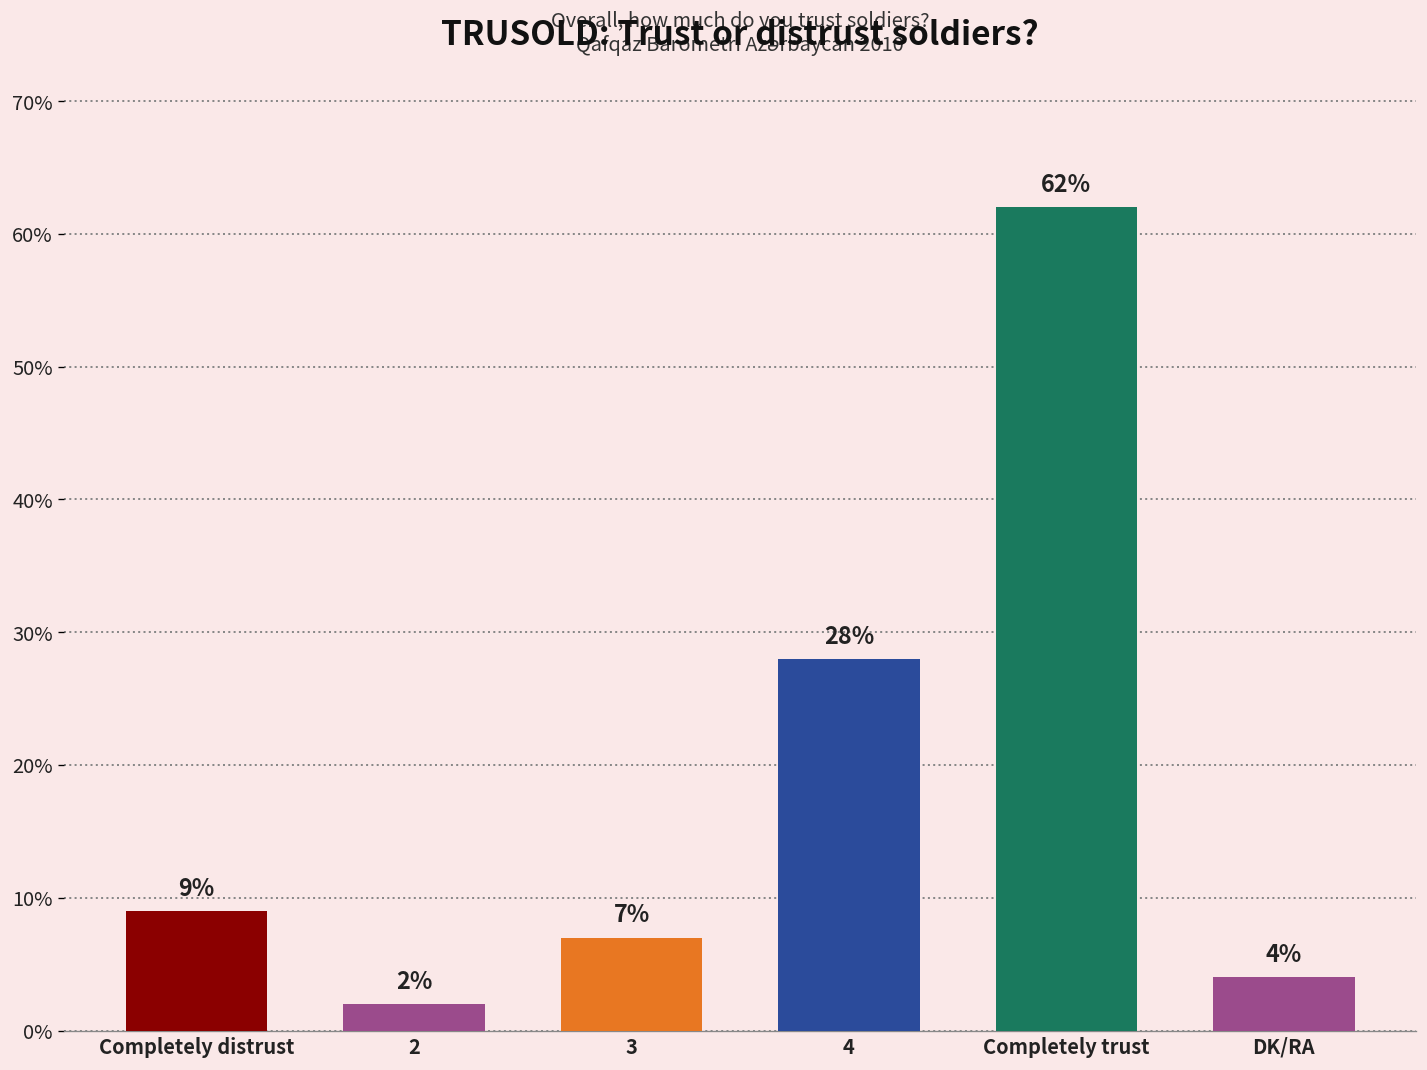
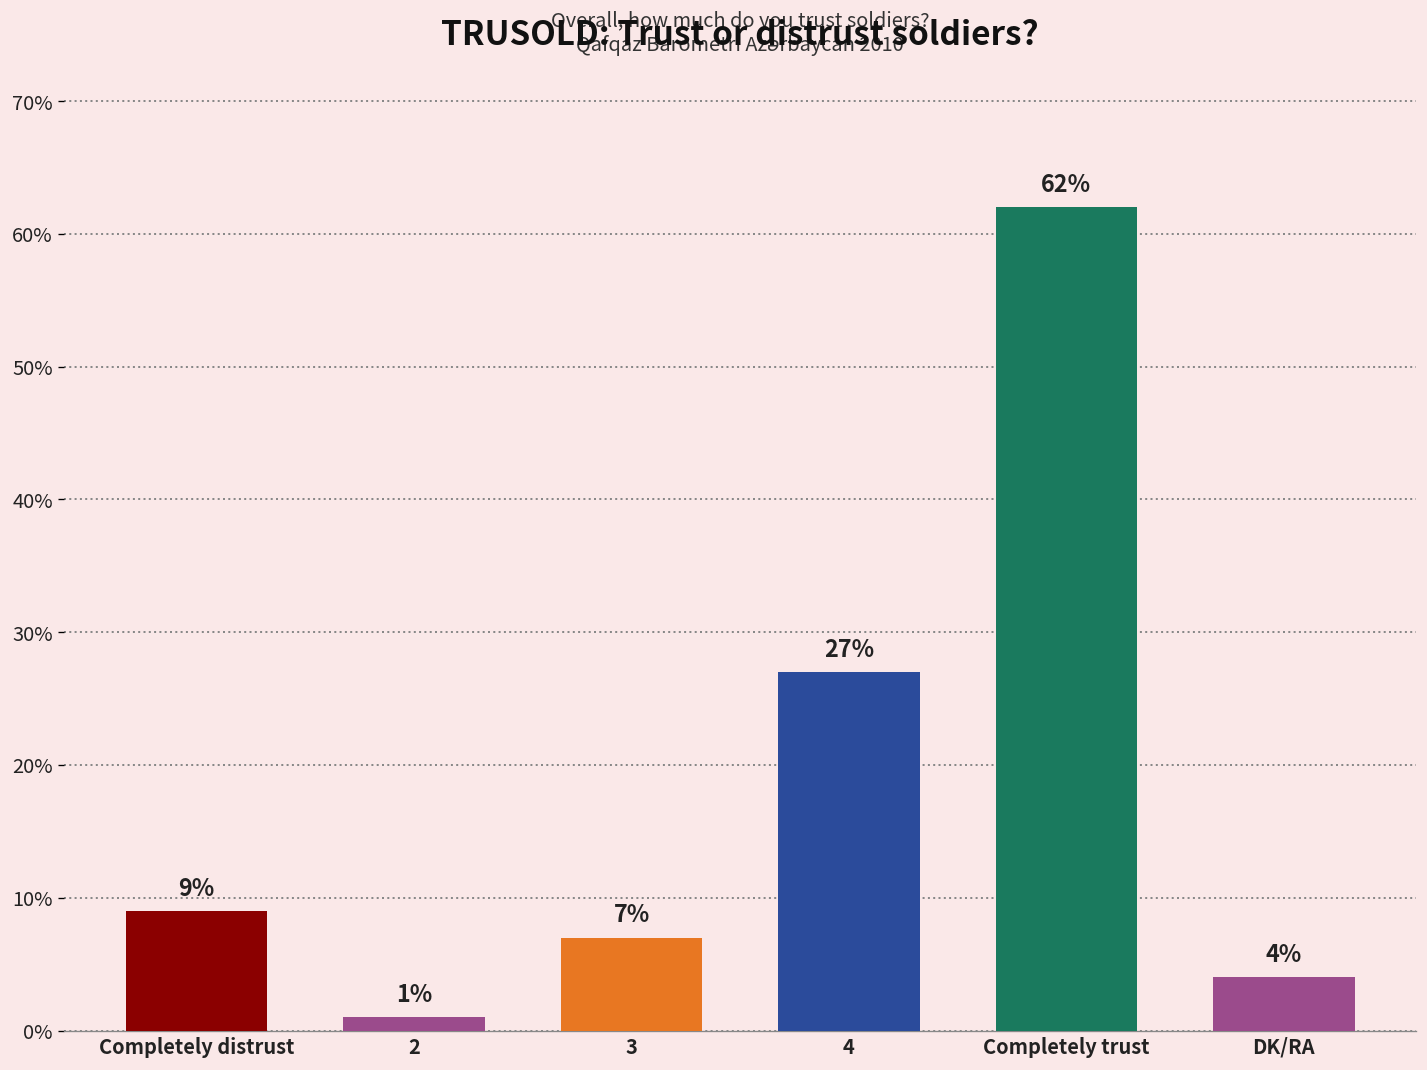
  {
    "Completely distrust": "9%",
-   "2": "2%",
+   "2": "1%",
    "3": "7%",
-   "4": "28%",
+   "4": "27%",
    "Completely trust": "62%",
    "DK/RA": "4%"
  }
